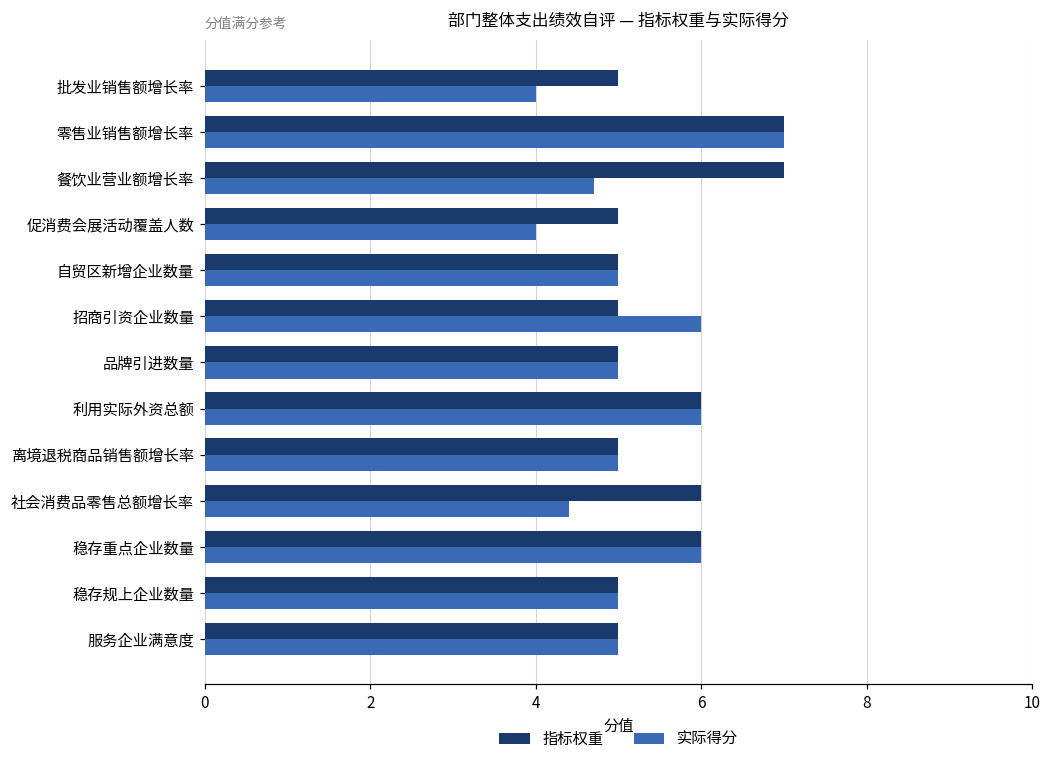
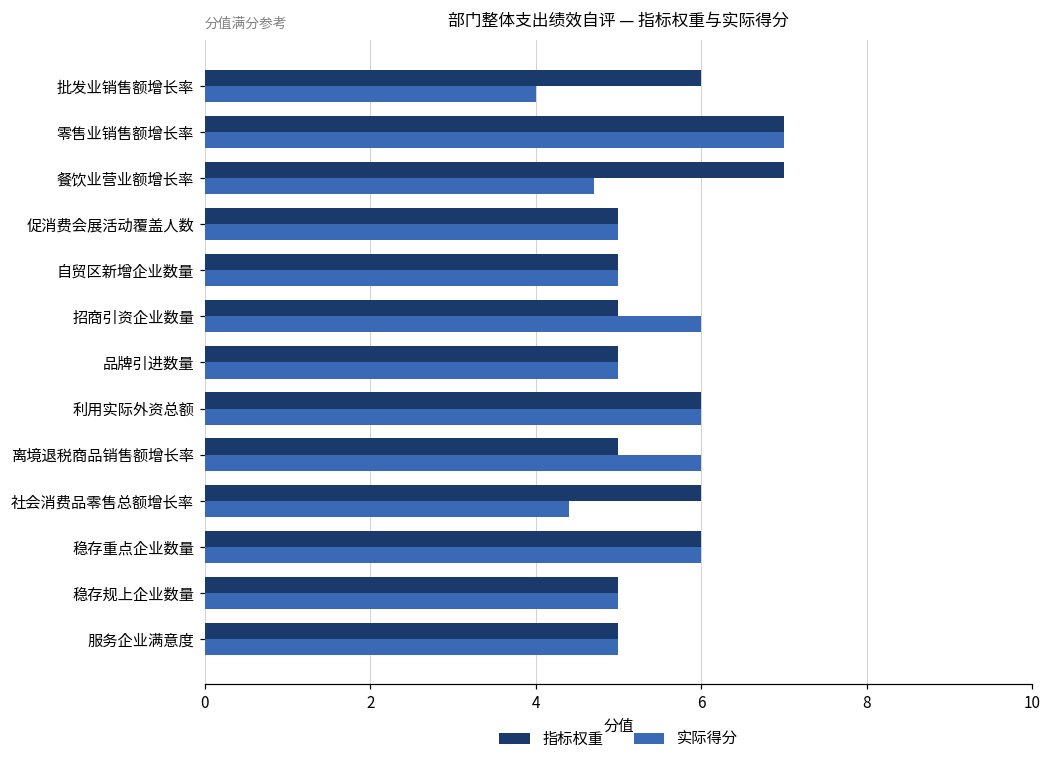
  {
    "指标权重": {
-     "批发业销售额增长率": 5,
+     "批发业销售额增长率": 6,
      "零售业销售额增长率": 7,
      "餐饮业营业额增长率": 7,
      "促消费会展活动覆盖人数": 5,
      "自贸区新增企业数量": 5,
      "招商引资企业数量": 5,
      "品牌引进数量": 5,
      "利用实际外资总额": 6,
      "离境退税商品销售额增长率": 5,
      "社会消费品零售总额增长率": 6,
      "稳存重点企业数量": 6,
      "稳存规上企业数量": 5,
      "服务企业满意度": 5
    },
    "实际得分": {
      "批发业销售额增长率": 4,
      "零售业销售额增长率": 7,
      "餐饮业营业额增长率": 4.7,
-     "促消费会展活动覆盖人数": 4,
+     "促消费会展活动覆盖人数": 5,
      "自贸区新增企业数量": 5,
      "招商引资企业数量": 6,
      "品牌引进数量": 5,
      "利用实际外资总额": 6,
-     "离境退税商品销售额增长率": 5,
+     "离境退税商品销售额增长率": 6,
      "社会消费品零售总额增长率": 4.4,
      "稳存重点企业数量": 6,
      "稳存规上企业数量": 5,
      "服务企业满意度": 5
    }
  }
